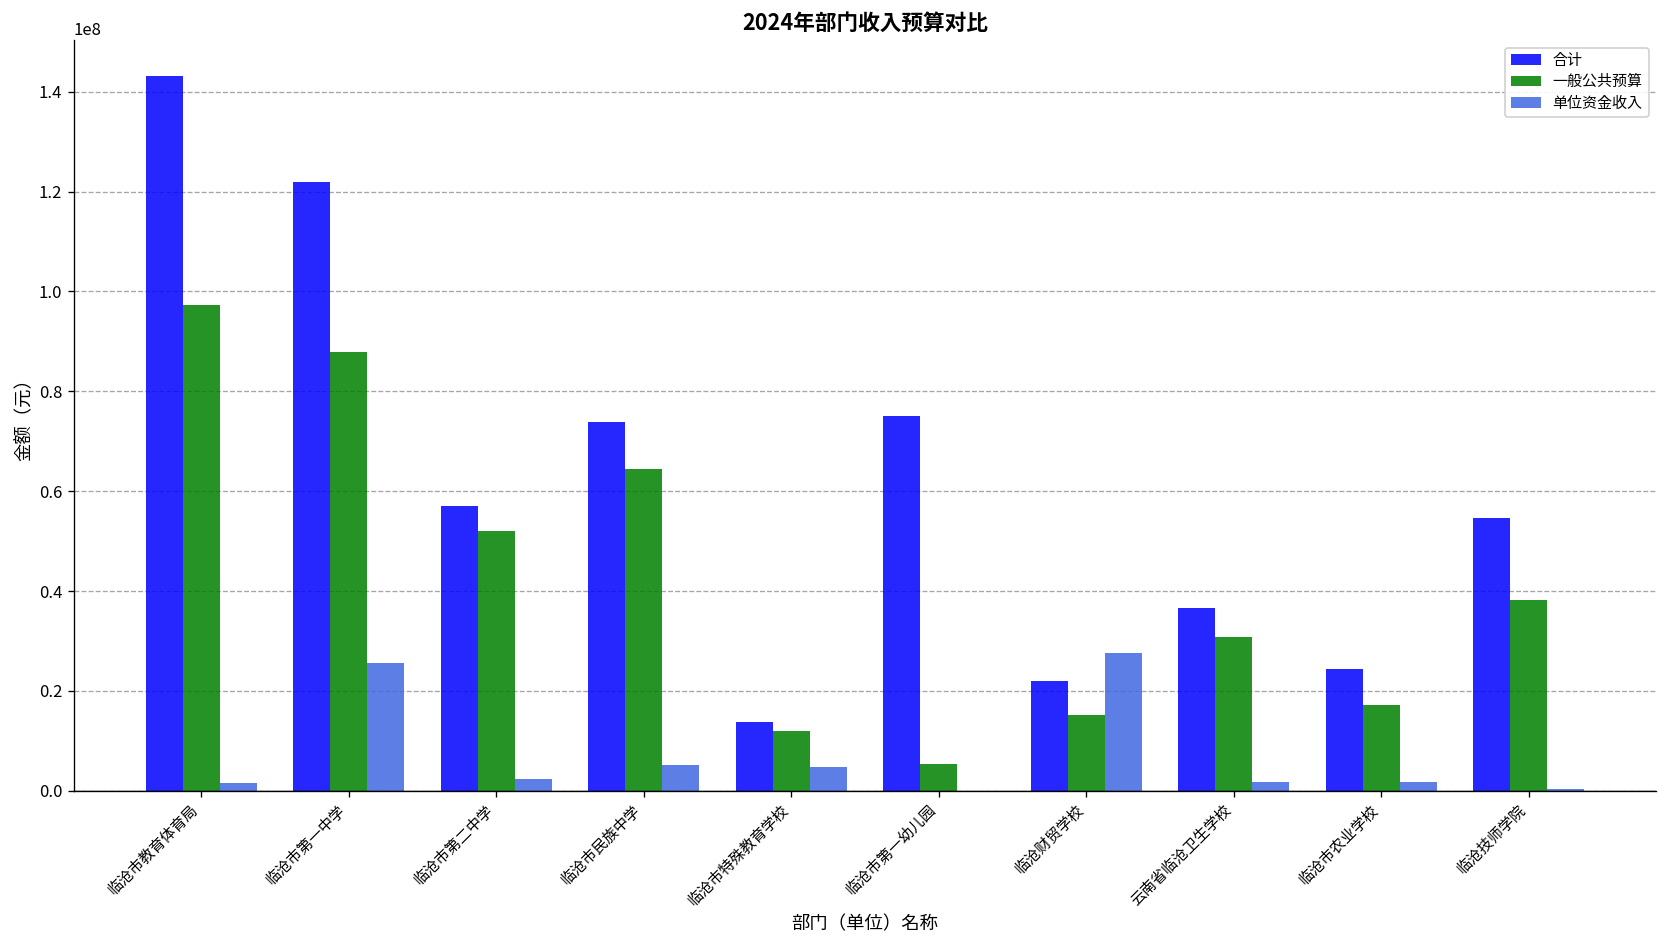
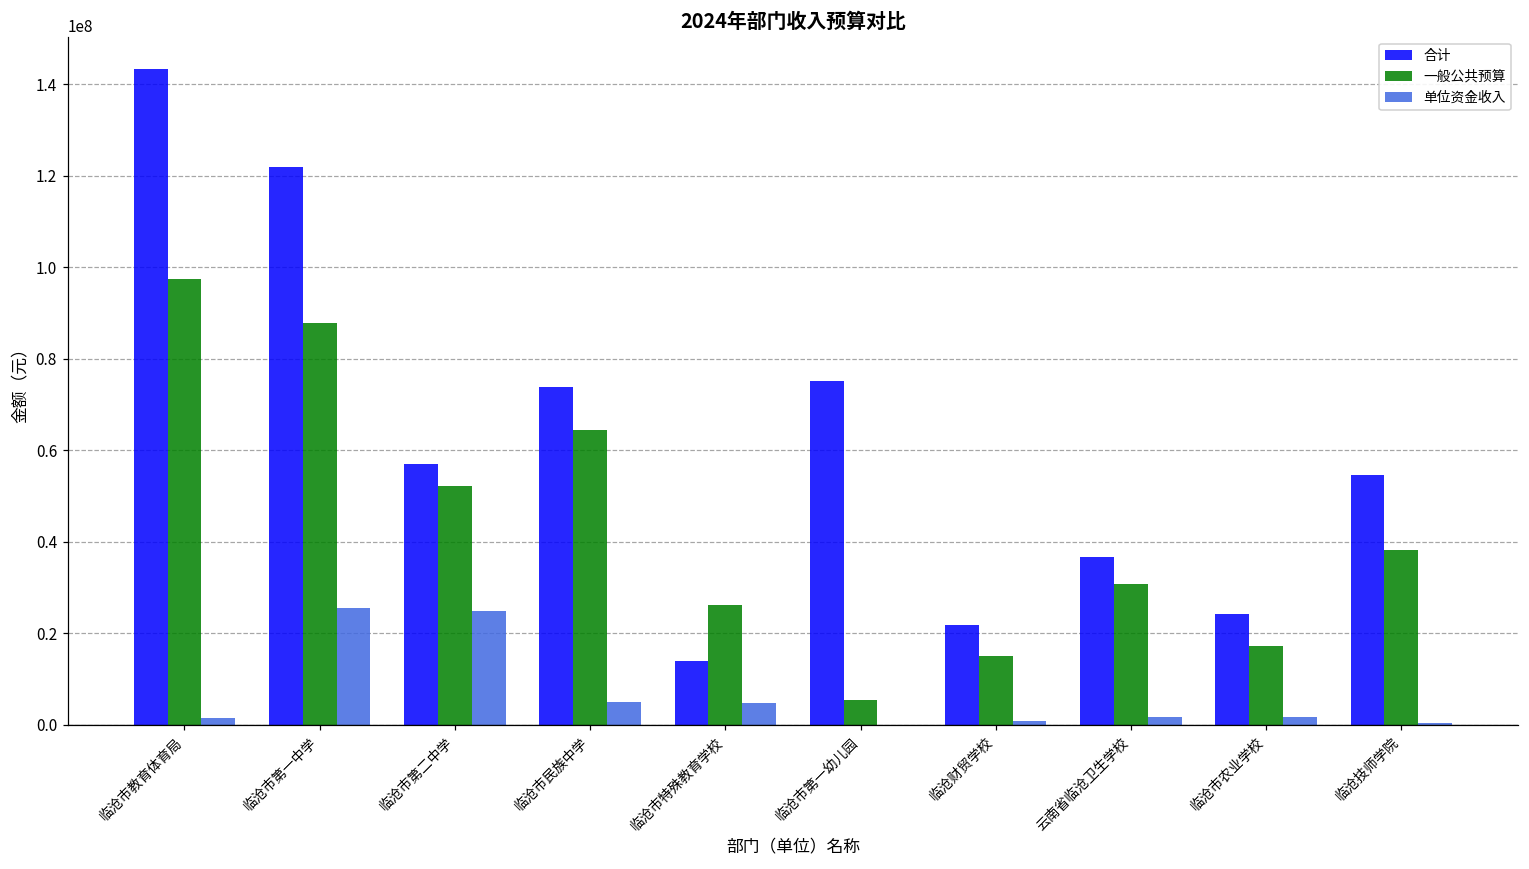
  {
    "合计": {
      "临沧市教育体育局": 143000000,
      "临沧市第一中学": 122000000,
      "临沧市第二中学": 57000000,
      "临沧市民族中学": 74000000,
      "临沧市特殊教育学校": 14000000,
      "临沧市第一幼儿园": 75000000,
      "临沧财贸学校": 22000000,
      "云南省临沧卫生学校": 37000000,
      "临沧市农业学校": 24000000,
      "临沧技师学院": 55000000
    },
    "一般公共预算": {
      "临沧市教育体育局": 97000000,
      "临沧市第一中学": 88000000,
      "临沧市第二中学": 52000000,
      "临沧市民族中学": 64000000,
-     "临沧市特殊教育学校": 12000000,
+     "临沧市特殊教育学校": 26000000,
      "临沧市第一幼儿园": 5000000,
      "临沧财贸学校": 15000000,
      "云南省临沧卫生学校": 31000000,
      "临沧市农业学校": 17000000,
      "临沧技师学院": 38000000
    },
    "单位资金收入": {
      "临沧市教育体育局": 2000000,
      "临沧市第一中学": 26000000,
-     "临沧市第二中学": 2000000,
+     "临沧市第二中学": 25000000,
      "临沧市民族中学": 5000000,
      "临沧市特殊教育学校": 5000000,
      "临沧市第一幼儿园": 0,
-     "临沧财贸学校": 28000000,
+     "临沧财贸学校": 1000000,
      "云南省临沧卫生学校": 2000000,
      "临沧市农业学校": 2000000
    }
  }
